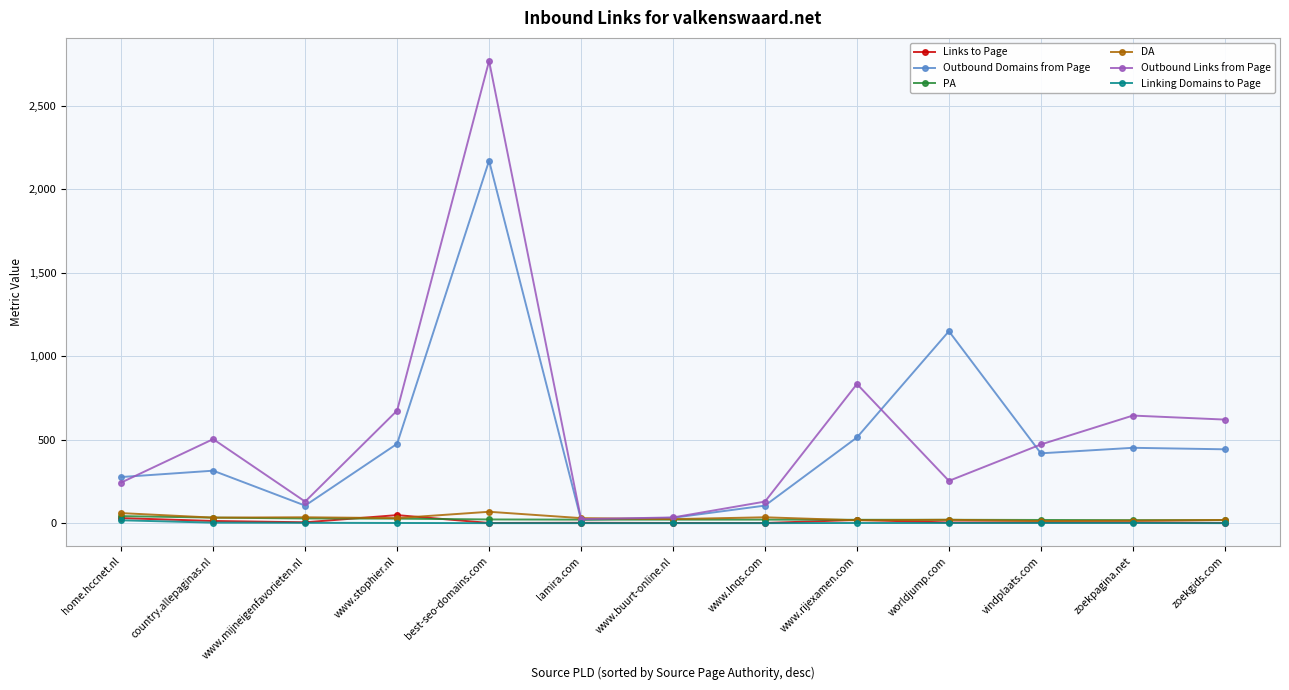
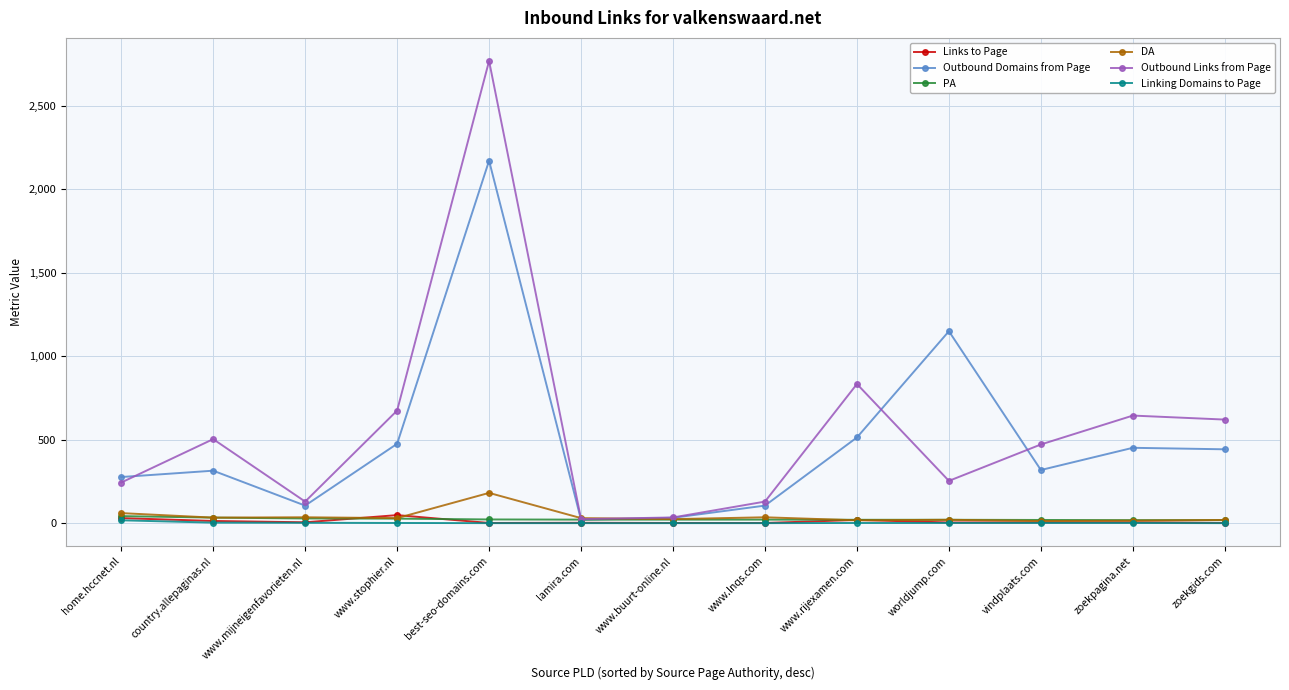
  {
    "Links to Page": {
      "www.stophier.nl": "50"
    },
    "Outbound Domains from Page": {
      "home.hccnet.nl": "280",
      "country.allepaginas.nl": "310",
      "www.mijneigenfavorieten.nl": "110",
      "www.stophier.nl": "480",
      "best-seo-domains.com": "2,170",
      "www.lnqs.com": "110",
      "www.rijexamen.com": "510",
      "worldjump.com": "1,150",
-     "vindplaats.com": "420",
+     "vindplaats.com": "320",
      "zoekpagina.net": "450",
      "zoekgids.com": "440"
    },
    "PA": {
      "best-seo-domains.com": "20"
    },
    "DA": {
      "home.hccnet.nl": "60",
-     "best-seo-domains.com": "70"
+     "best-seo-domains.com": "180"
    },
    "Outbound Links from Page": {
      "home.hccnet.nl": "240",
      "country.allepaginas.nl": "500",
      "www.mijneigenfavorieten.nl": "130",
      "www.stophier.nl": "670",
      "best-seo-domains.com": "2,770",
      "www.lnqs.com": "130",
      "www.rijexamen.com": "830",
      "worldjump.com": "250",
      "vindplaats.com": "470",
      "zoekpagina.net": "640",
      "zoekgids.com": "620"
    },
    "Linking Domains to Page": {
      "www.stophier.nl": "0",
      "www.rijexamen.com": "0"
    }
  }
